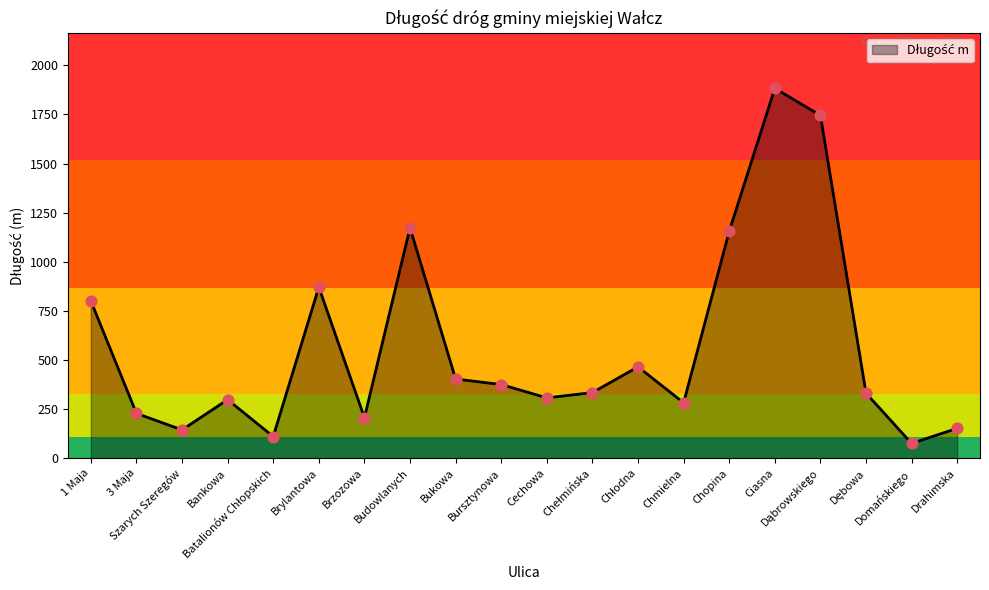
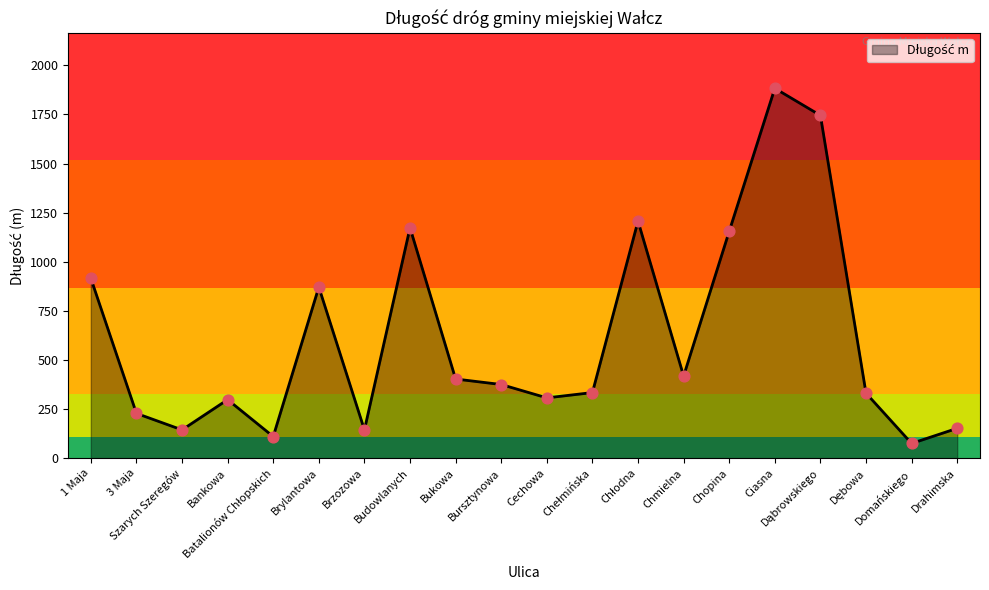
  {
-   "1 Maja": 800,
+   "1 Maja": 920,
    "3 Maja": 230,
    "Szarych Szeregów": 140,
    "Bankowa": 300,
    "Batalionów Chłopskich": 110,
    "Brylantowa": 870,
-   "Brzozowa": 210,
+   "Brzozowa": 140,
    "Budowlanych": 1170,
    "Bukowa": 400,
    "Bursztynowa": 380,
    "Cechowa": 310,
    "Chełmińska": 330,
-   "Chłodna": 470,
-   "Chmielna": 280,
+   "Chłodna": 1210,
+   "Chmielna": 420,
    "Chopina": 1160,
    "Ciasna": 1880,
    "Dąbrowskiego": 1750,
    "Dębowa": 330,
    "Domańskiego": 80,
    "Drahimska": 150
  }
